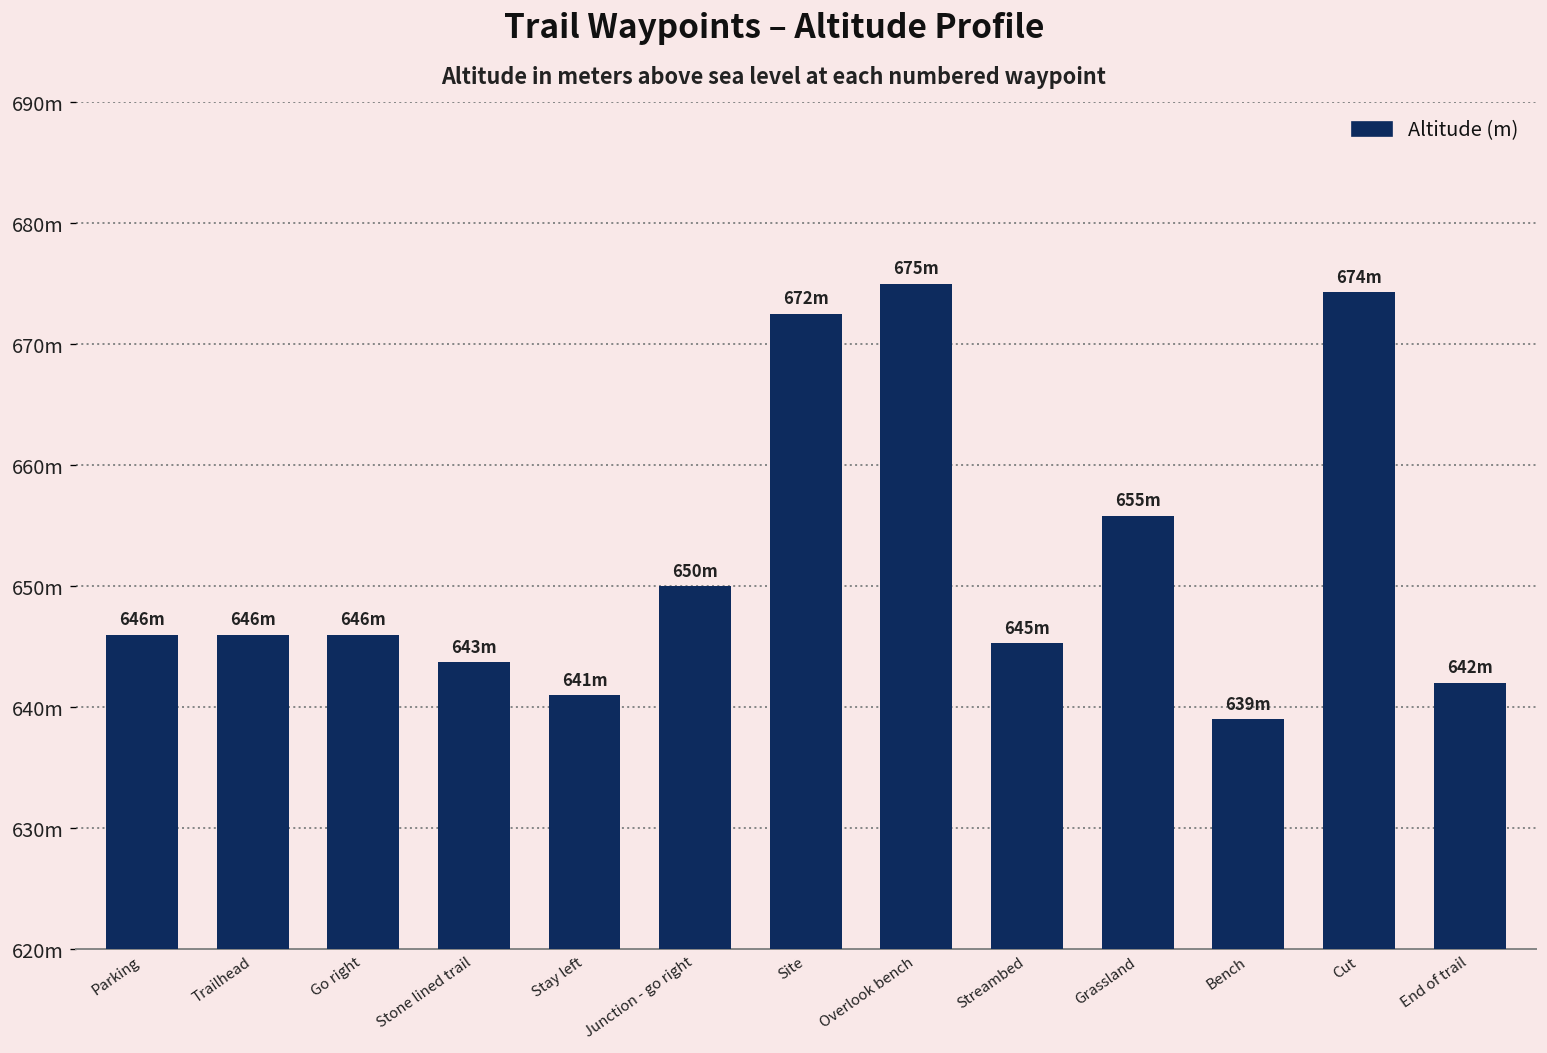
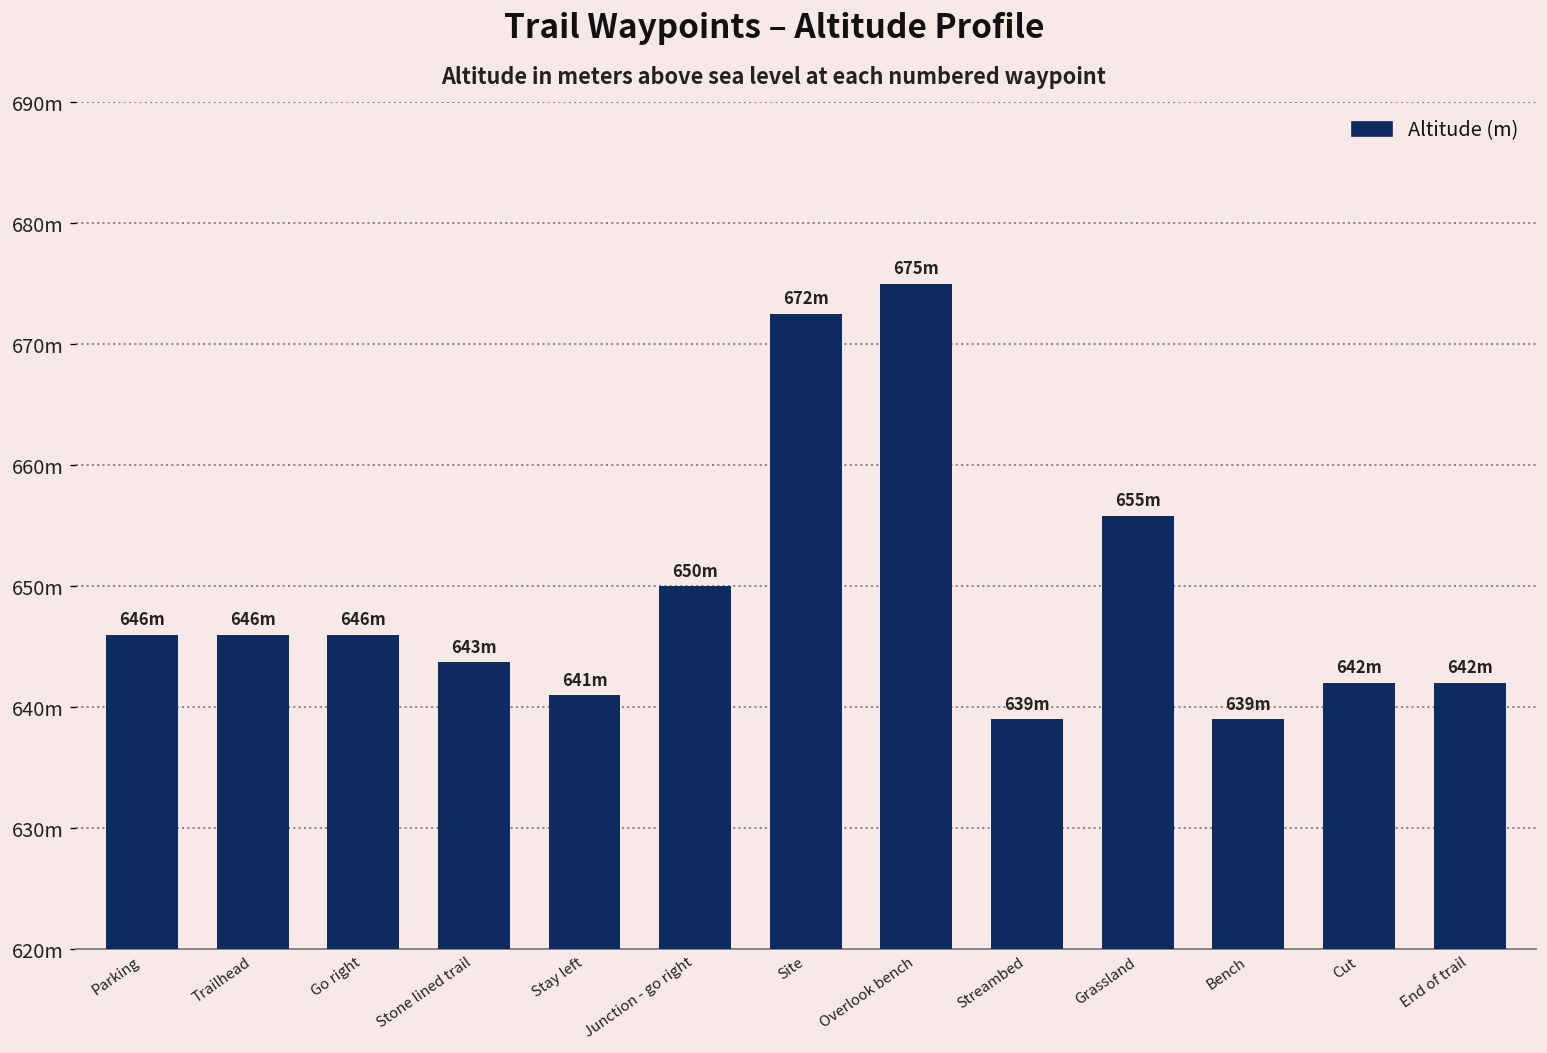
  {
    "Parking": "646m",
    "Trailhead": "646m",
    "Go right": "646m",
    "Stay left": "641m",
    "Junction - go right": "650m",
    "Site": "672m",
    "Overlook bench": "675m",
-   "Streambed": "645m",
+   "Streambed": "639m",
    "Bench": "639m",
-   "Cut": "674m",
+   "Cut": "642m",
    "End of trail": "642m"
  }
